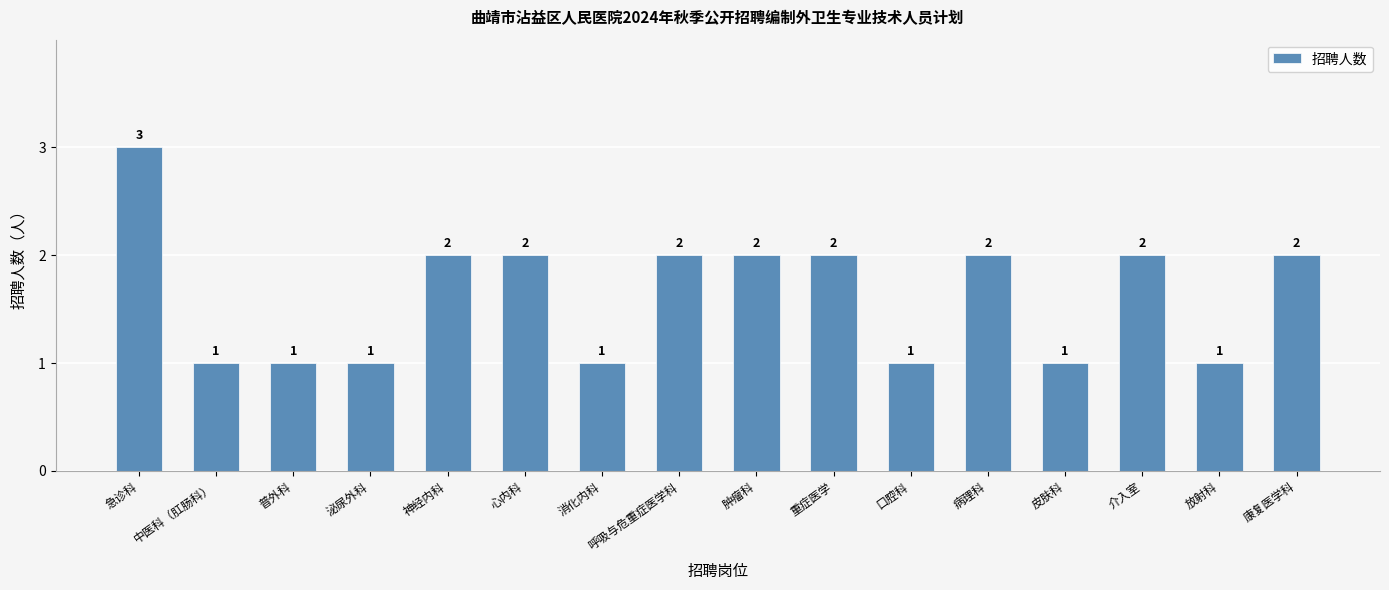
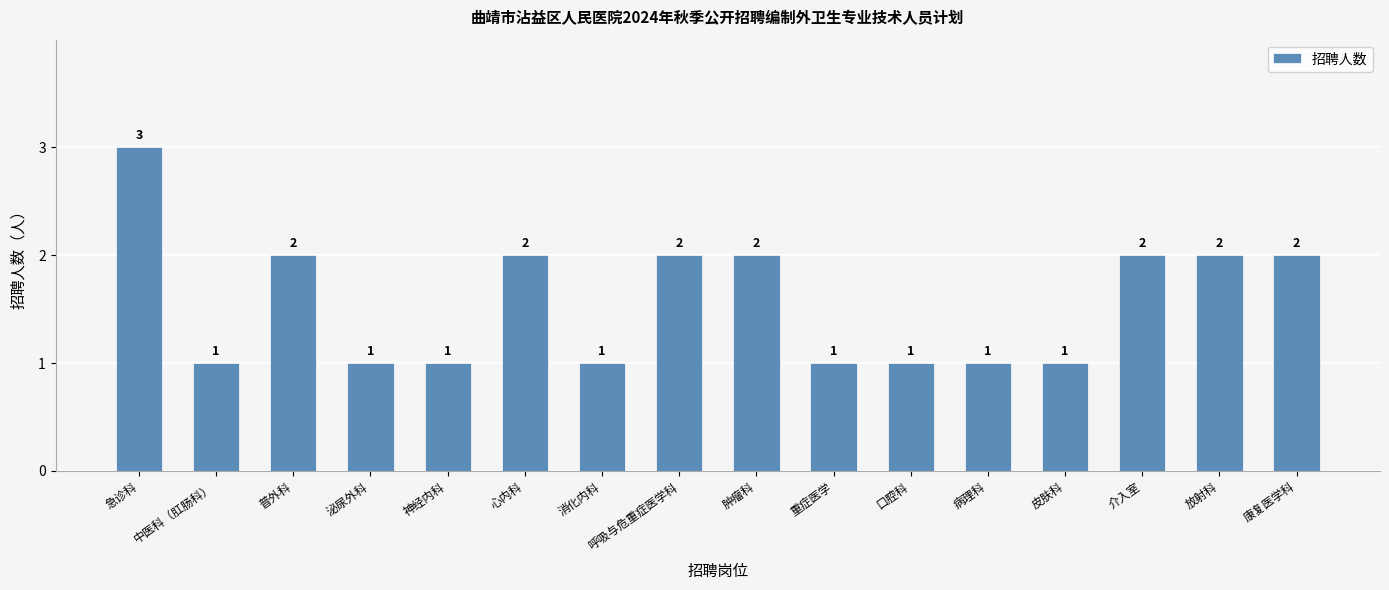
  {
    "急诊科": 3,
    "中医科（肛肠科）": 1,
-   "普外科": 1,
+   "普外科": 2,
    "泌尿外科": 1,
-   "神经内科": 2,
+   "神经内科": 1,
    "心内科": 2,
    "消化内科": 1,
    "呼吸与危重症医学科": 2,
    "肿瘤科": 2,
-   "重症医学": 2,
+   "重症医学": 1,
    "口腔科": 1,
-   "病理科": 2,
+   "病理科": 1,
    "皮肤科": 1,
    "介入室": 2,
-   "放射科": 1,
+   "放射科": 2,
    "康复医学科": 2
  }
